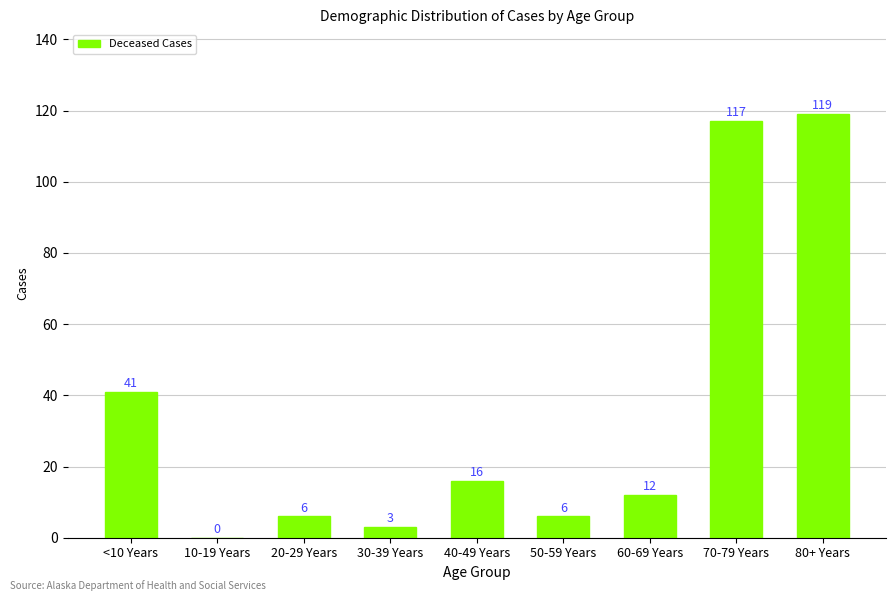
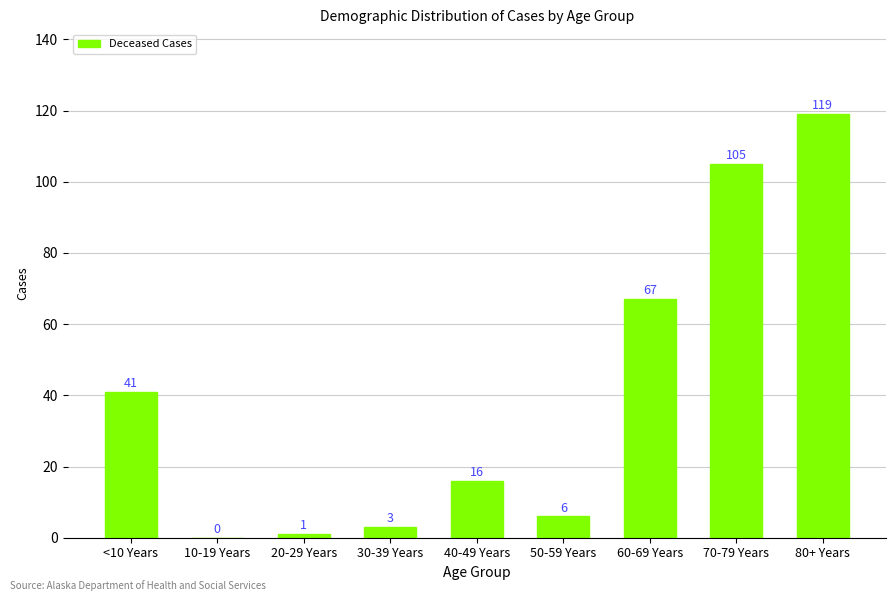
  {
    "<10 Years": 41,
    "10-19 Years": 0,
-   "20-29 Years": 6,
+   "20-29 Years": 1,
    "30-39 Years": 3,
    "40-49 Years": 16,
    "50-59 Years": 6,
-   "60-69 Years": 12,
-   "70-79 Years": 117,
+   "60-69 Years": 67,
+   "70-79 Years": 105,
    "80+ Years": 119
  }
